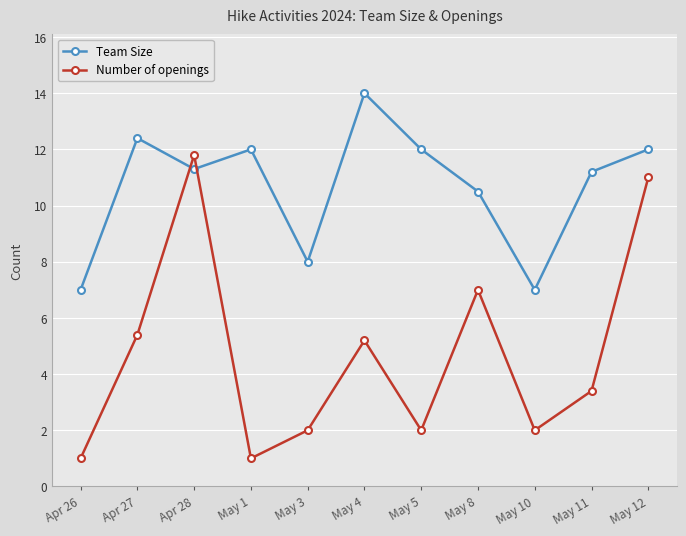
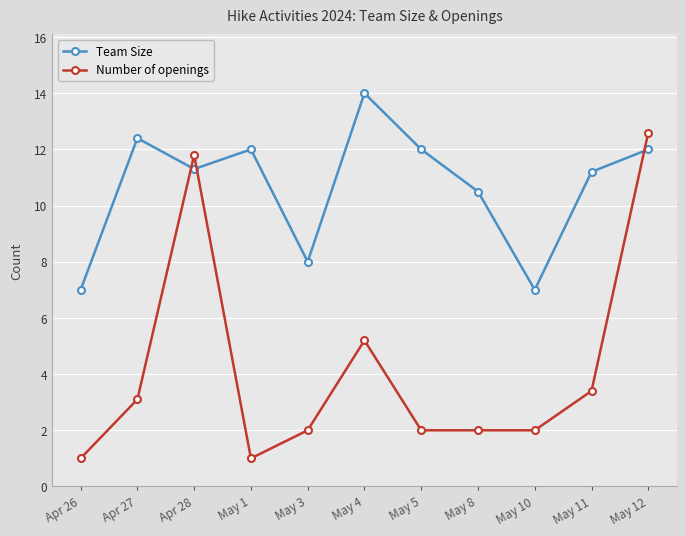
  {
    "Team Size": {
      "Apr 26": 7.0,
      "Apr 27": 12.4,
      "Apr 28": 11.3,
      "May 1": 12.0,
      "May 3": 8.0,
      "May 4": 14.0,
      "May 5": 12.0,
      "May 8": 10.5,
      "May 10": 7.0,
      "May 11": 11.2,
      "May 12": 12.0
    },
    "Number of openings": {
      "Apr 26": 1.0,
-     "Apr 27": 5.4,
+     "Apr 27": 3.1,
      "Apr 28": 11.8,
      "May 1": 1.0,
      "May 3": 2.0,
      "May 4": 5.2,
      "May 5": 2.0,
-     "May 8": 7,
+     "May 8": 2,
      "May 10": 2.0,
      "May 11": 3.4,
-     "May 12": 11.0
+     "May 12": 12.6
    }
  }
